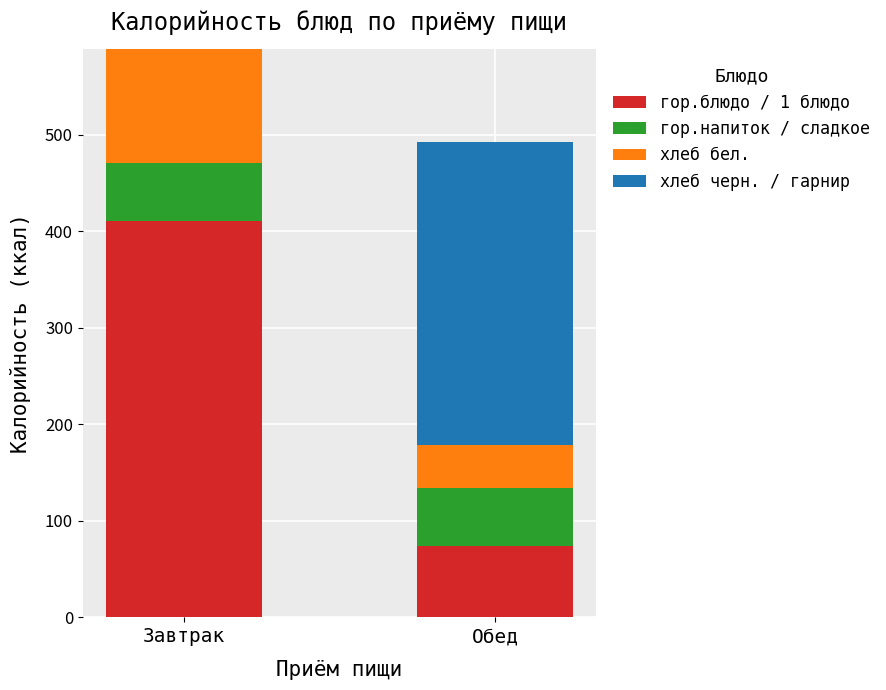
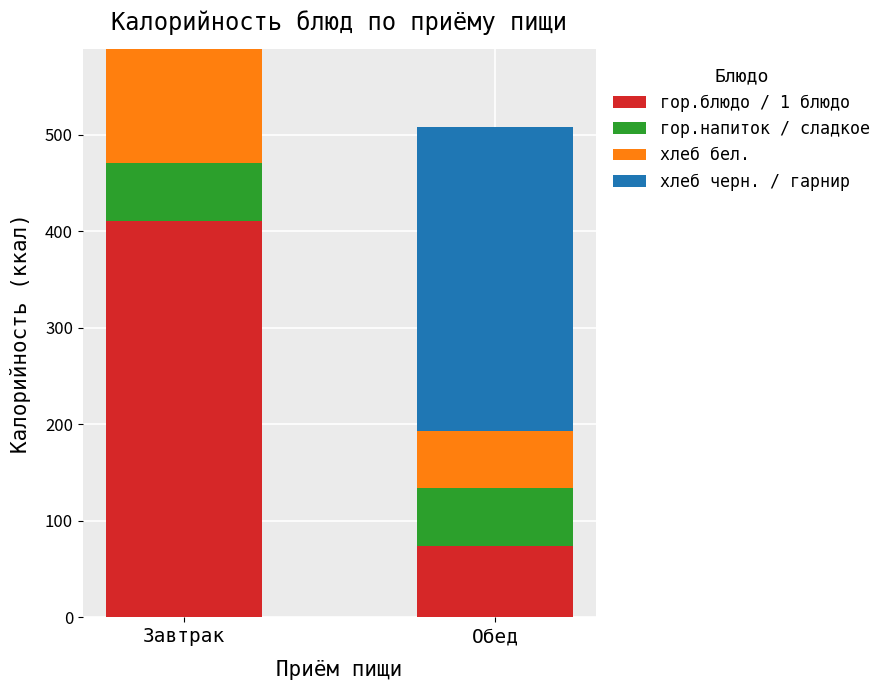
  {
    "гор.блюдо / 1 блюдо": {
      "Завтрак": 410,
      "Обед": 70
    },
    "гор.напиток / сладкое": {
      "Завтрак": 60,
      "Обед": 60
    },
    "хлеб бел.": {
      "Завтрак": 120,
-     "Обед": 40
+     "Обед": 60
    },
    "хлеб черн. / гарнир": {
      "Завтрак": 0,
      "Обед": 310
    }
  }
